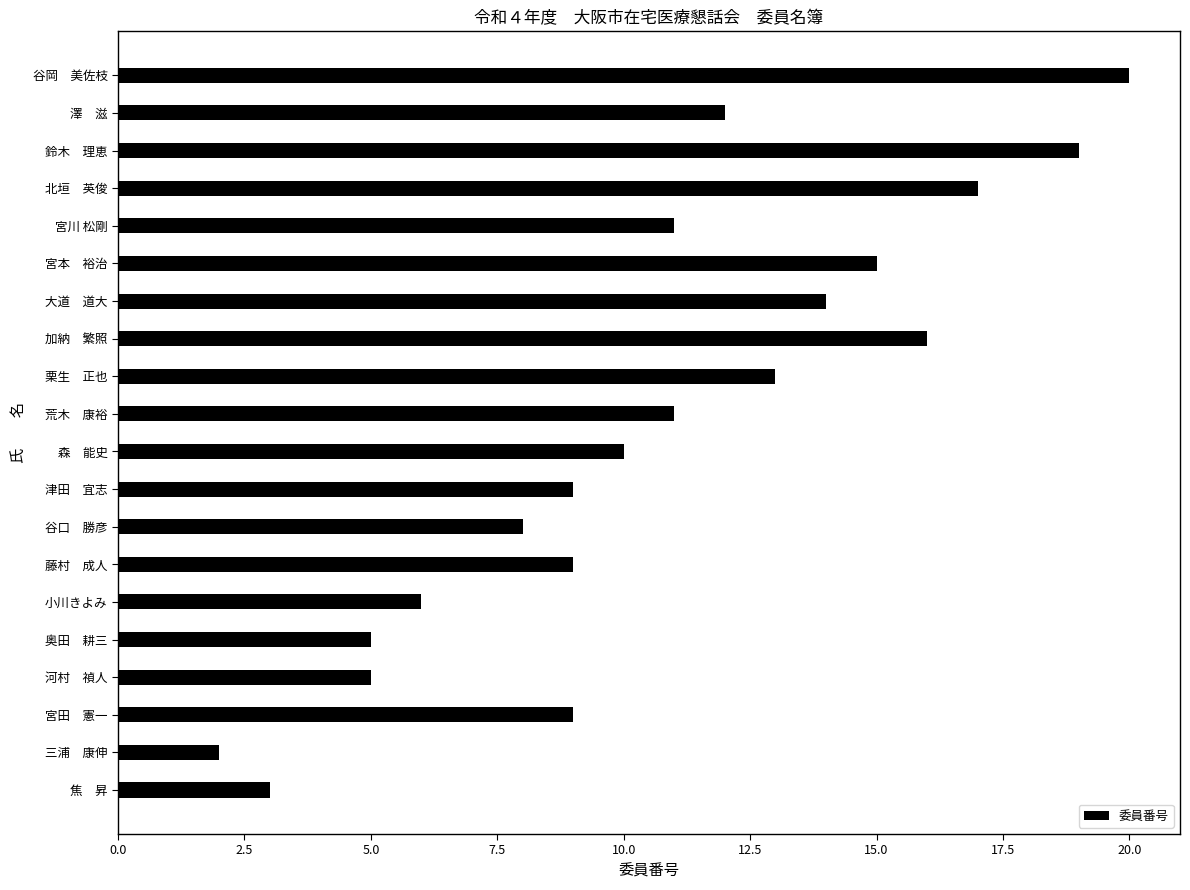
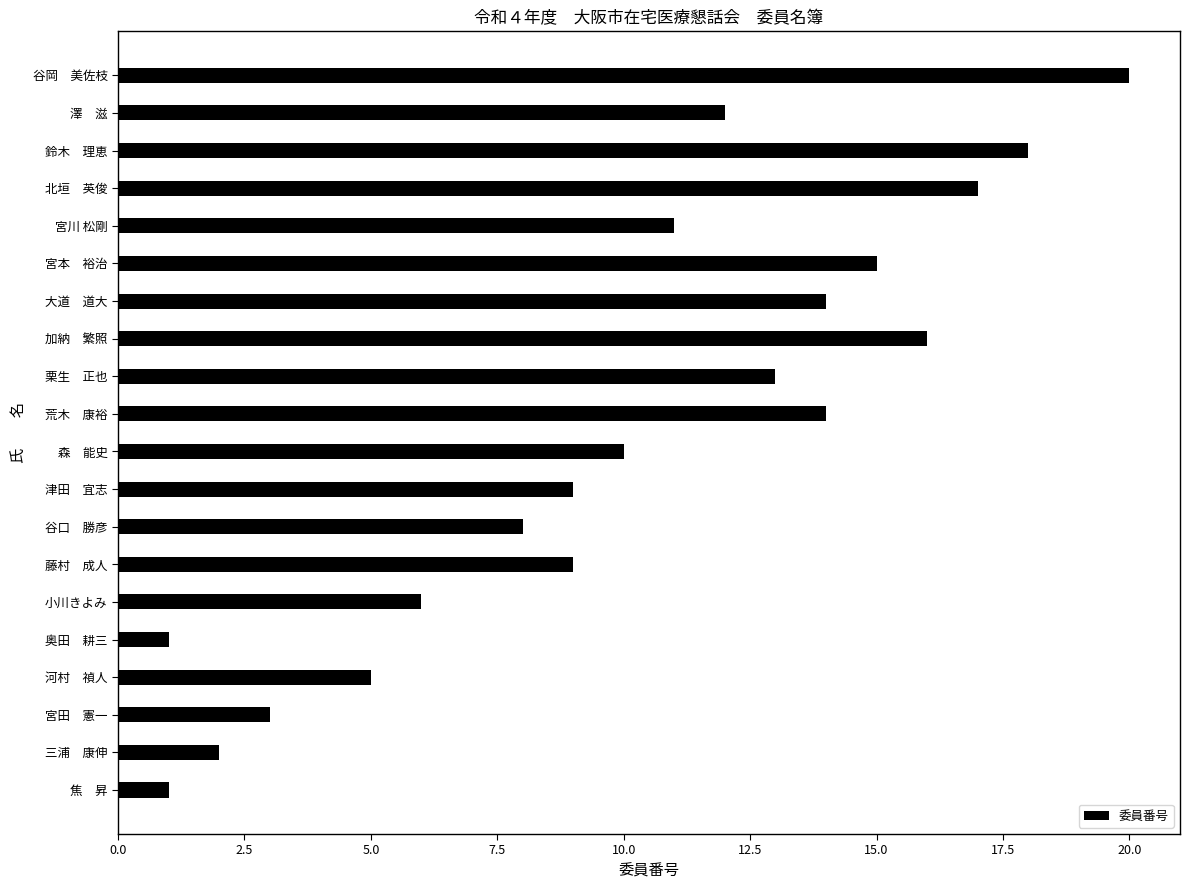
  {
    "谷岡 美佐枝": 20,
    "澤 滋": 12,
-   "鈴木 理恵": 19,
+   "鈴木 理恵": 18,
    "北垣 英俊": 17,
    "宮川 松剛": 11,
    "宮本 裕治": 15,
    "大道 道大": 14,
    "加納 繁照": 16,
    "栗生 正也": 13,
-   "荒木 康裕": 11,
+   "荒木 康裕": 14,
    "森 能史": 10,
    "津田 宜志": 9,
    "谷口 勝彦": 8,
    "藤村 成人": 9,
    "小川きよみ": 6,
-   "奥田 耕三": 5,
+   "奥田 耕三": 1,
    "河村 禎人": 5,
-   "宮田 憲一": 9,
+   "宮田 憲一": 3,
    "三浦 康伸": 2,
-   "焦 昇": 3
+   "焦 昇": 1
  }
